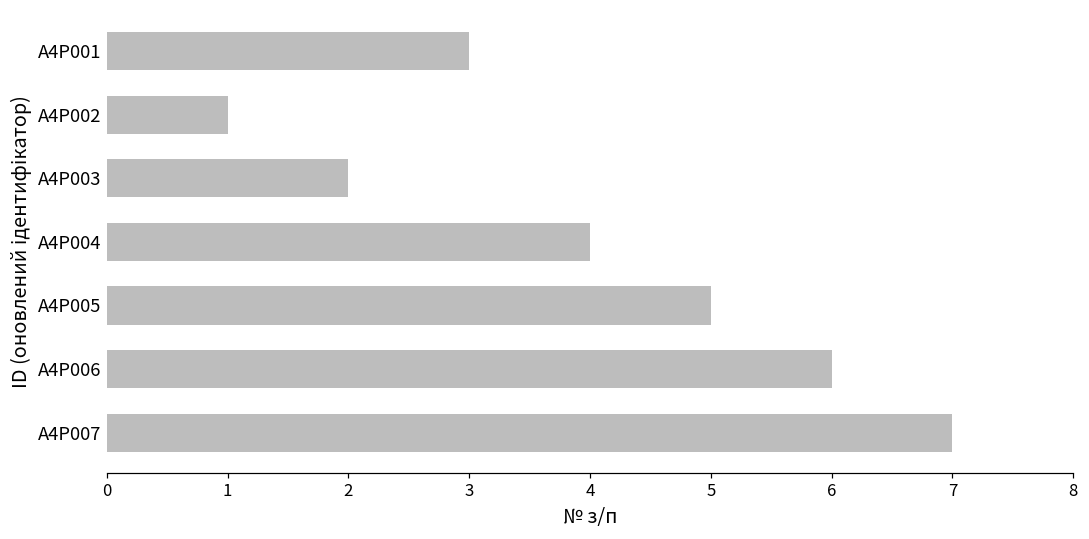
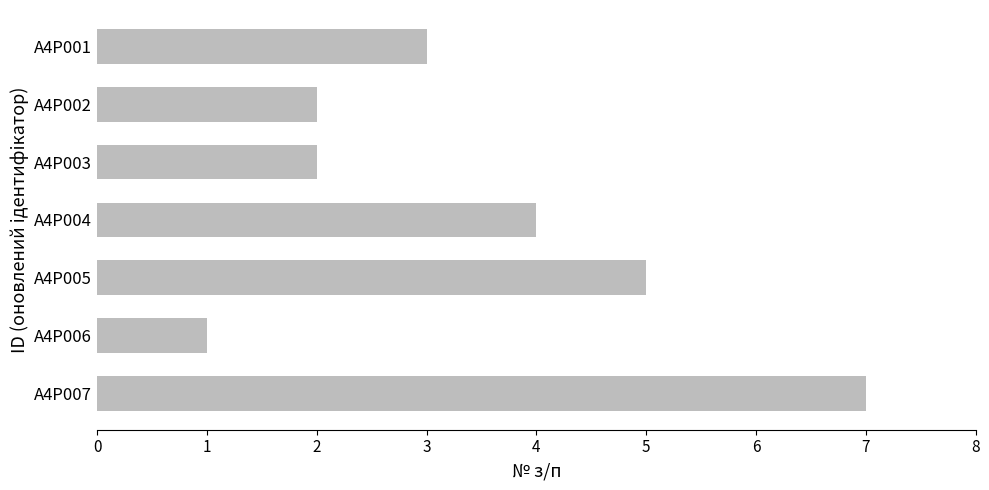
  {
    "A4P001": 3,
-   "A4P002": 1,
+   "A4P002": 2,
    "A4P003": 2,
    "A4P004": 4,
    "A4P005": 5,
-   "A4P006": 6,
+   "A4P006": 1,
    "A4P007": 7
  }
